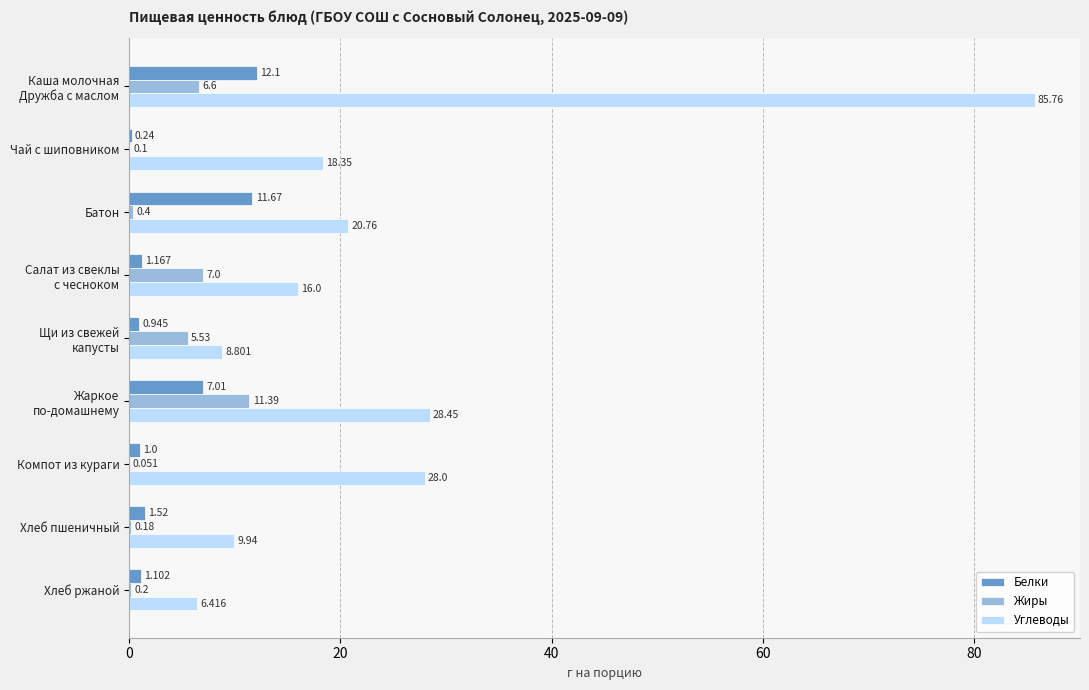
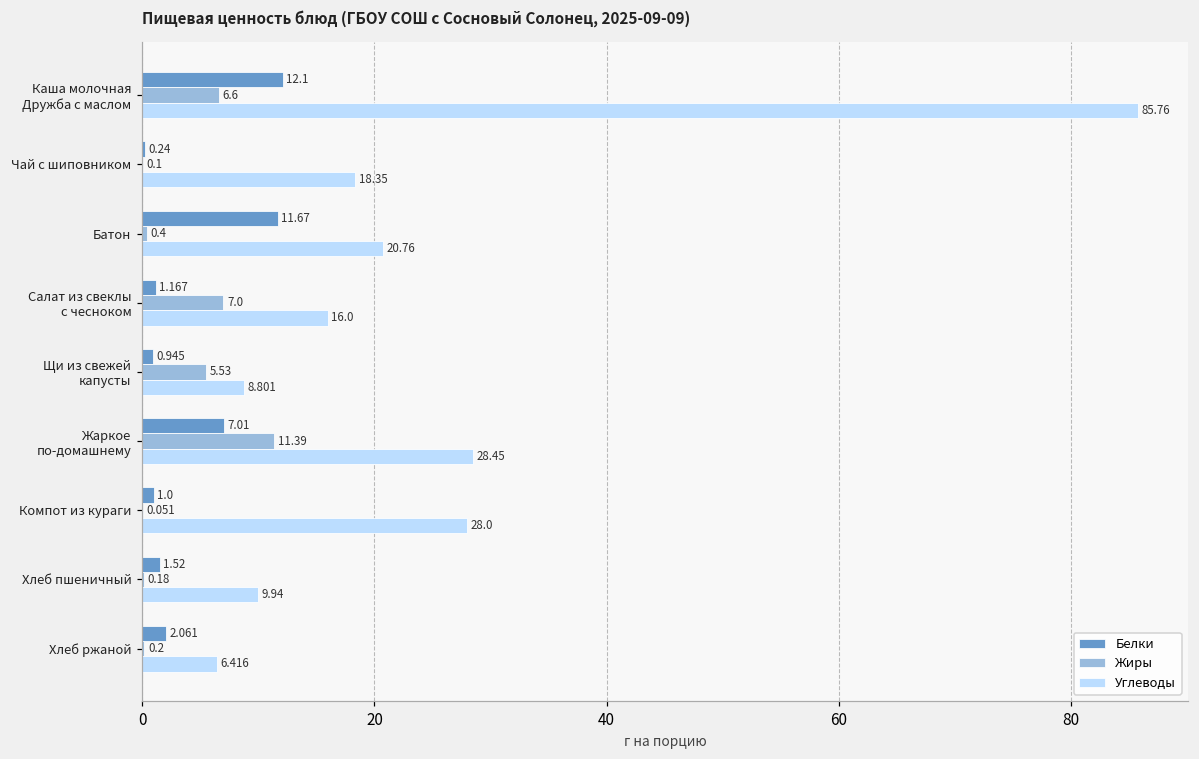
  {
    "Белки": {
      "Каша молочная Дружба с маслом": 12.1,
      "Чай с шиповником": 0.24,
      "Батон": 11.67,
      "Салат из свеклы с чесноком": 1.167,
      "Щи из свежей капусты": 0.945,
      "Жаркое по-домашнему": 7.01,
      "Компот из кураги": 1.0,
      "Хлеб пшеничный": 1.52,
-     "Хлеб ржаной": 1.102
+     "Хлеб ржаной": 2.061
    }
  }
